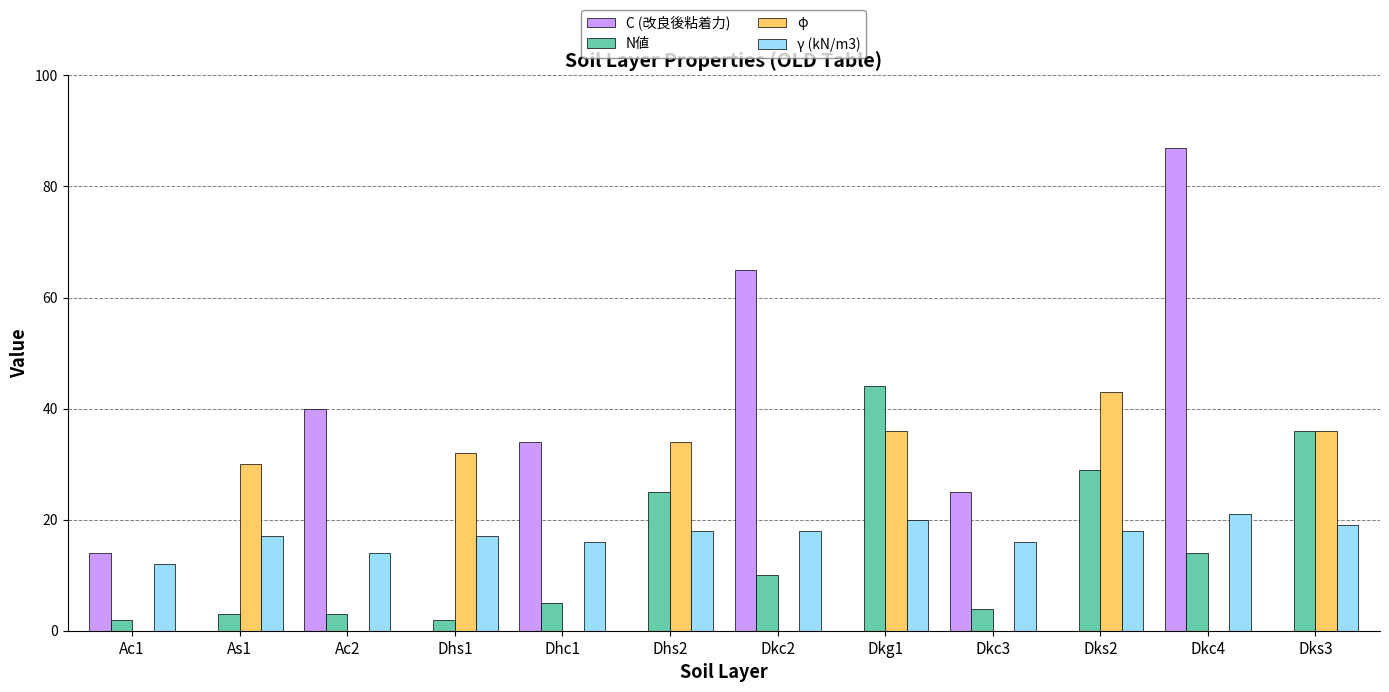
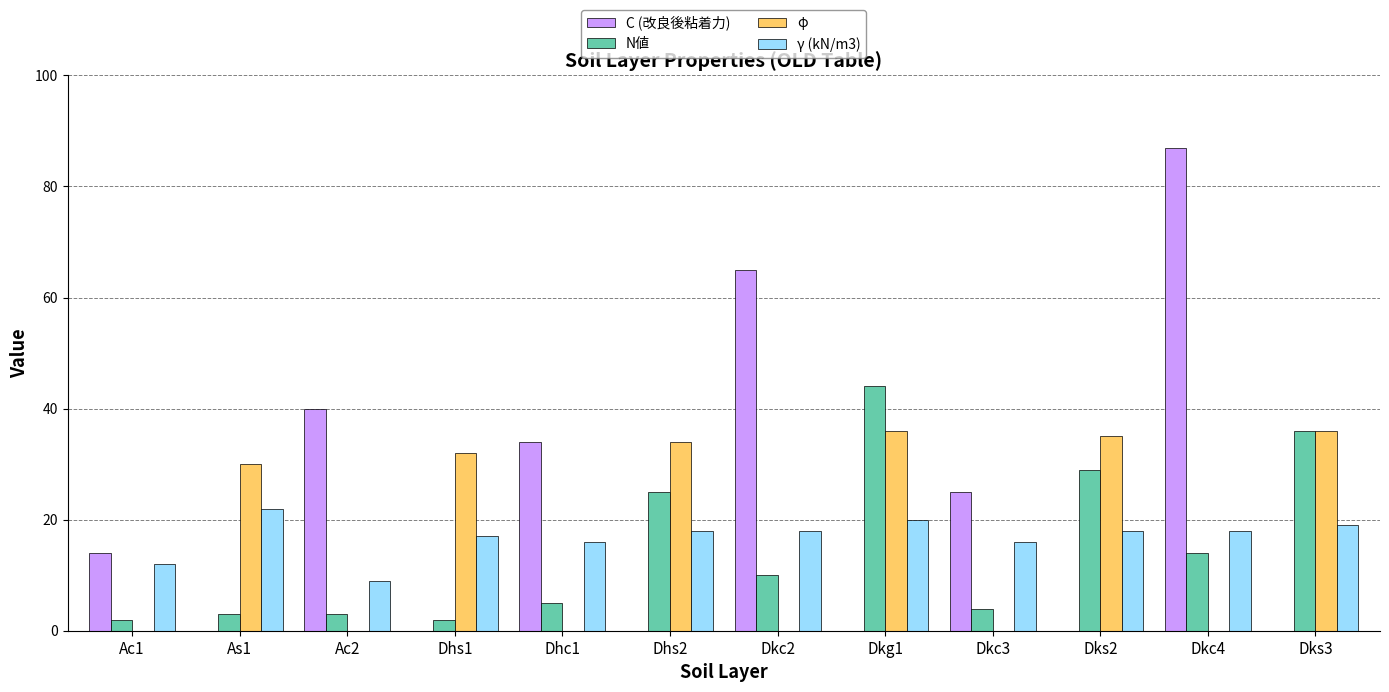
  {
    "C (改良後粘着力)": {
      "Ac1": 14,
      "As1": 0,
      "Ac2": 40,
      "Dhs1": 0,
      "Dhc1": 34,
      "Dhs2": 0,
      "Dkc2": 65,
      "Dkg1": 0,
      "Dkc3": 25,
      "Dks2": 0,
      "Dkc4": 87,
      "Dks3": 0
    },
    "N値": {
      "Ac1": 2,
      "As1": 3,
      "Ac2": 3,
      "Dhs1": 2,
      "Dhc1": 5,
      "Dhs2": 25,
      "Dkc2": 10,
      "Dkg1": 44,
      "Dkc3": 4,
      "Dks2": 29,
      "Dkc4": 14,
      "Dks3": 36
    },
    "φ": {
      "Ac1": 0,
      "As1": 30,
      "Ac2": 0,
      "Dhs1": 32,
      "Dhc1": 0,
      "Dhs2": 34,
      "Dkc2": 0,
      "Dkg1": 36,
      "Dkc3": 0,
-     "Dks2": 43,
+     "Dks2": 35,
      "Dkc4": 0,
      "Dks3": 36
    },
    "γ (kN/m3)": {
      "Ac1": 12,
-     "As1": 17,
-     "Ac2": 14,
+     "As1": 22,
+     "Ac2": 9,
      "Dhs1": 17,
      "Dhc1": 16,
      "Dhs2": 18,
      "Dkc2": 18,
      "Dkg1": 20,
      "Dkc3": 16,
      "Dks2": 18,
-     "Dkc4": 21,
+     "Dkc4": 18,
      "Dks3": 19
    }
  }
